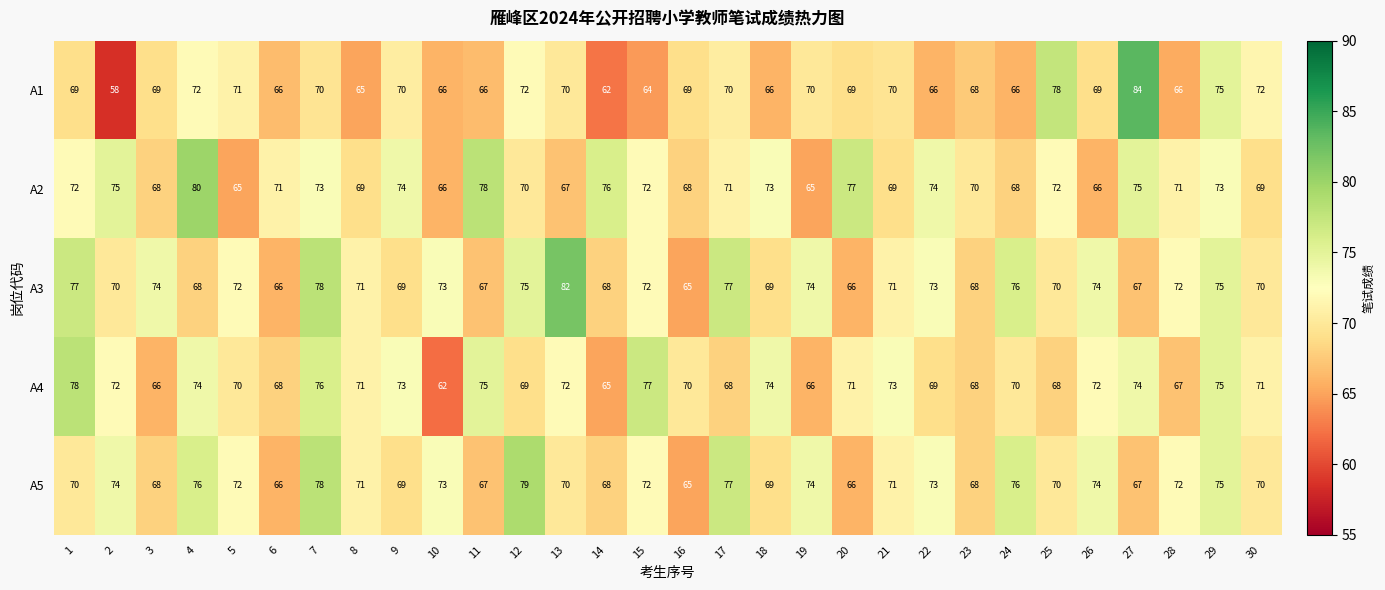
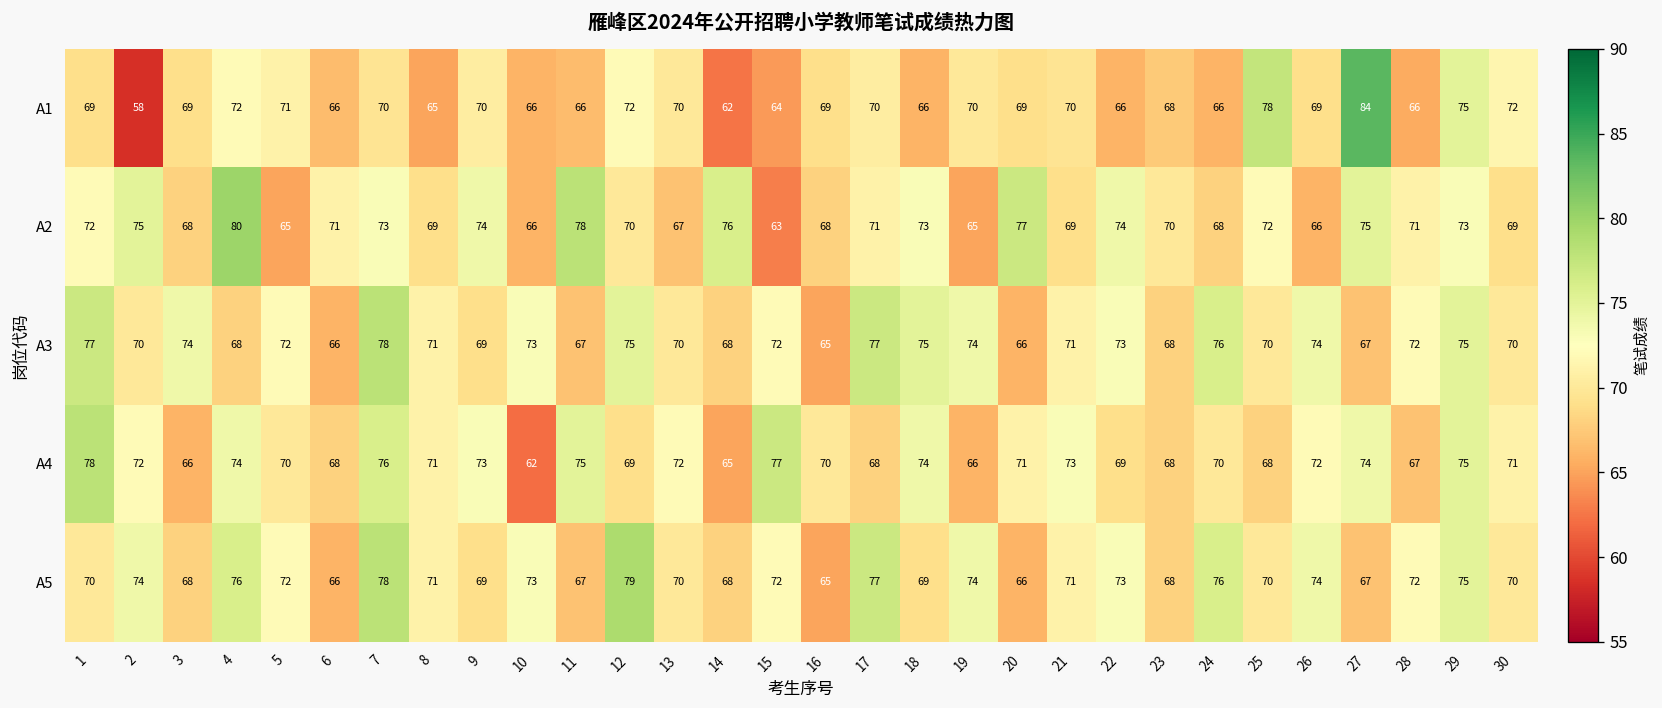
  {
    "A1": {
      "1": 69,
      "2": 58,
      "3": 69,
      "4": 72,
      "5": 71,
      "6": 66,
      "7": 70,
      "8": 65,
      "9": 70,
      "10": 66,
      "11": 66,
      "12": 72,
      "13": 70,
      "14": 62,
      "15": 64,
      "16": 69,
      "17": 70,
      "18": 66,
      "19": 70,
      "20": 69,
      "21": 70,
      "22": 66,
      "23": 68,
      "24": 66,
      "25": 78,
      "26": 69,
      "27": 84,
      "28": 66,
      "29": 75,
      "30": 72
    },
    "A2": {
      "1": 72,
      "2": 75,
      "3": 68,
      "4": 80,
      "5": 65,
      "6": 71,
      "7": 73,
      "8": 69,
      "9": 74,
      "10": 66,
      "11": 78,
      "12": 70,
      "13": 67,
      "14": 76,
-     "15": 72,
+     "15": 63,
      "16": 68,
      "17": 71,
      "18": 73,
      "19": 65,
      "20": 77,
      "21": 69,
      "22": 74,
      "23": 70,
      "24": 68,
      "25": 72,
      "26": 66,
      "27": 75,
      "28": 71,
      "29": 73,
      "30": 69
    },
    "A3": {
      "1": 77,
      "2": 70,
      "3": 74,
      "4": 68,
      "5": 72,
      "6": 66,
      "7": 78,
      "8": 71,
      "9": 69,
      "10": 73,
      "11": 67,
      "12": 75,
-     "13": 82,
+     "13": 70,
      "14": 68,
      "15": 72,
      "16": 65,
      "17": 77,
-     "18": 69,
+     "18": 75,
      "19": 74,
      "20": 66,
      "21": 71,
      "22": 73,
      "23": 68,
      "24": 76,
      "25": 70,
      "26": 74,
      "27": 67,
      "28": 72,
      "29": 75,
      "30": 70
    },
    "A4": {
      "1": 78,
      "2": 72,
      "3": 66,
      "4": 74,
      "5": 70,
      "6": 68,
      "7": 76,
      "8": 71,
      "9": 73,
      "10": 62,
      "11": 75,
      "12": 69,
      "13": 72,
      "14": 65,
      "15": 77,
      "16": 70,
      "17": 68,
      "18": 74,
      "19": 66,
      "20": 71,
      "21": 73,
      "22": 69,
      "23": 68,
      "24": 70,
      "25": 68,
      "26": 72,
      "27": 74,
      "28": 67,
      "29": 75,
      "30": 71
    },
    "A5": {
      "1": 70,
      "2": 74,
      "3": 68,
      "4": 76,
      "5": 72,
      "6": 66,
      "7": 78,
      "8": 71,
      "9": 69,
      "10": 73,
      "11": 67,
      "12": 79,
      "13": 70,
      "14": 68,
      "15": 72,
      "16": 65,
      "17": 77,
      "18": 69,
      "19": 74,
      "20": 66,
      "21": 71,
      "22": 73,
      "23": 68,
      "24": 76,
      "25": 70,
      "26": 74,
      "27": 67,
      "28": 72,
      "29": 75,
      "30": 70
    }
  }
